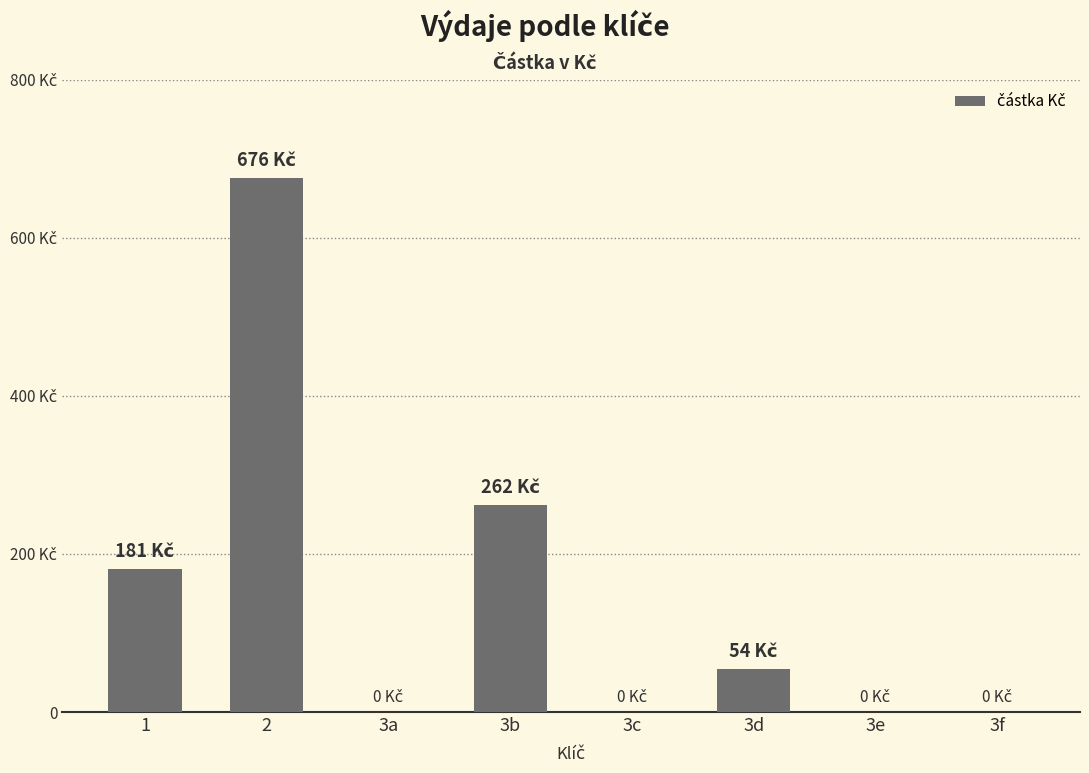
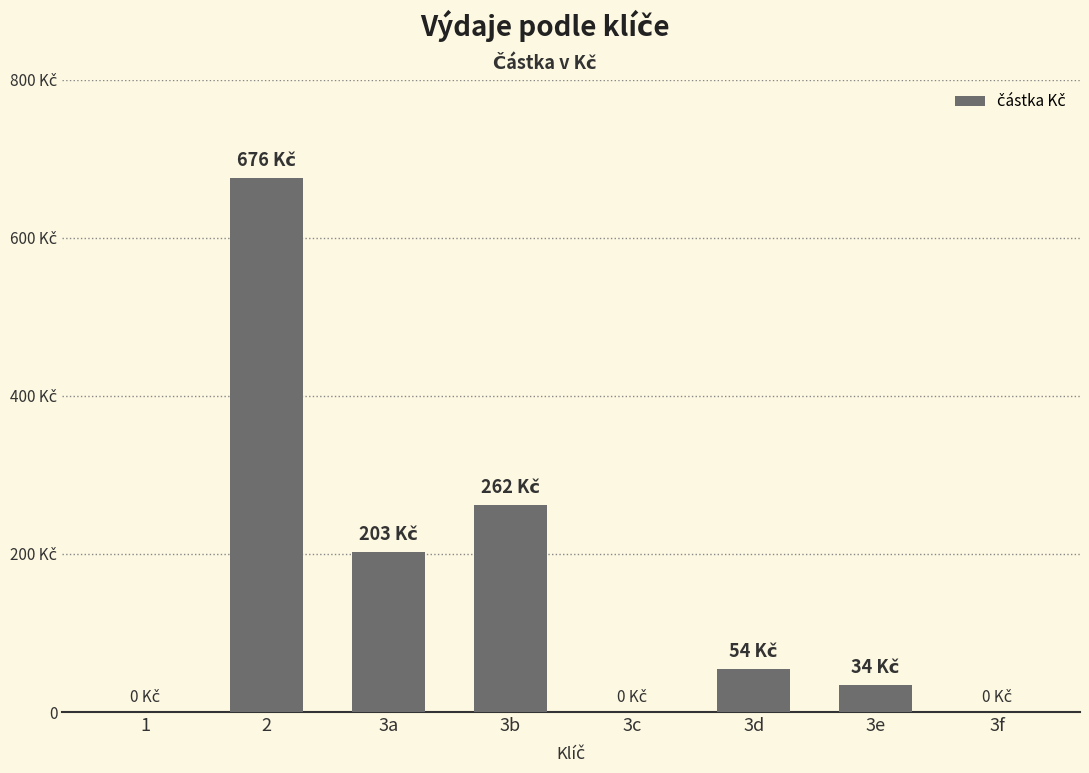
  {
-   "1": 181,
+   "1": 0,
    "2": 676,
-   "3a": 0,
+   "3a": 203,
    "3b": 262,
    "3c": 0,
    "3d": 54,
-   "3e": 0,
+   "3e": 34,
    "3f": 0
  }
